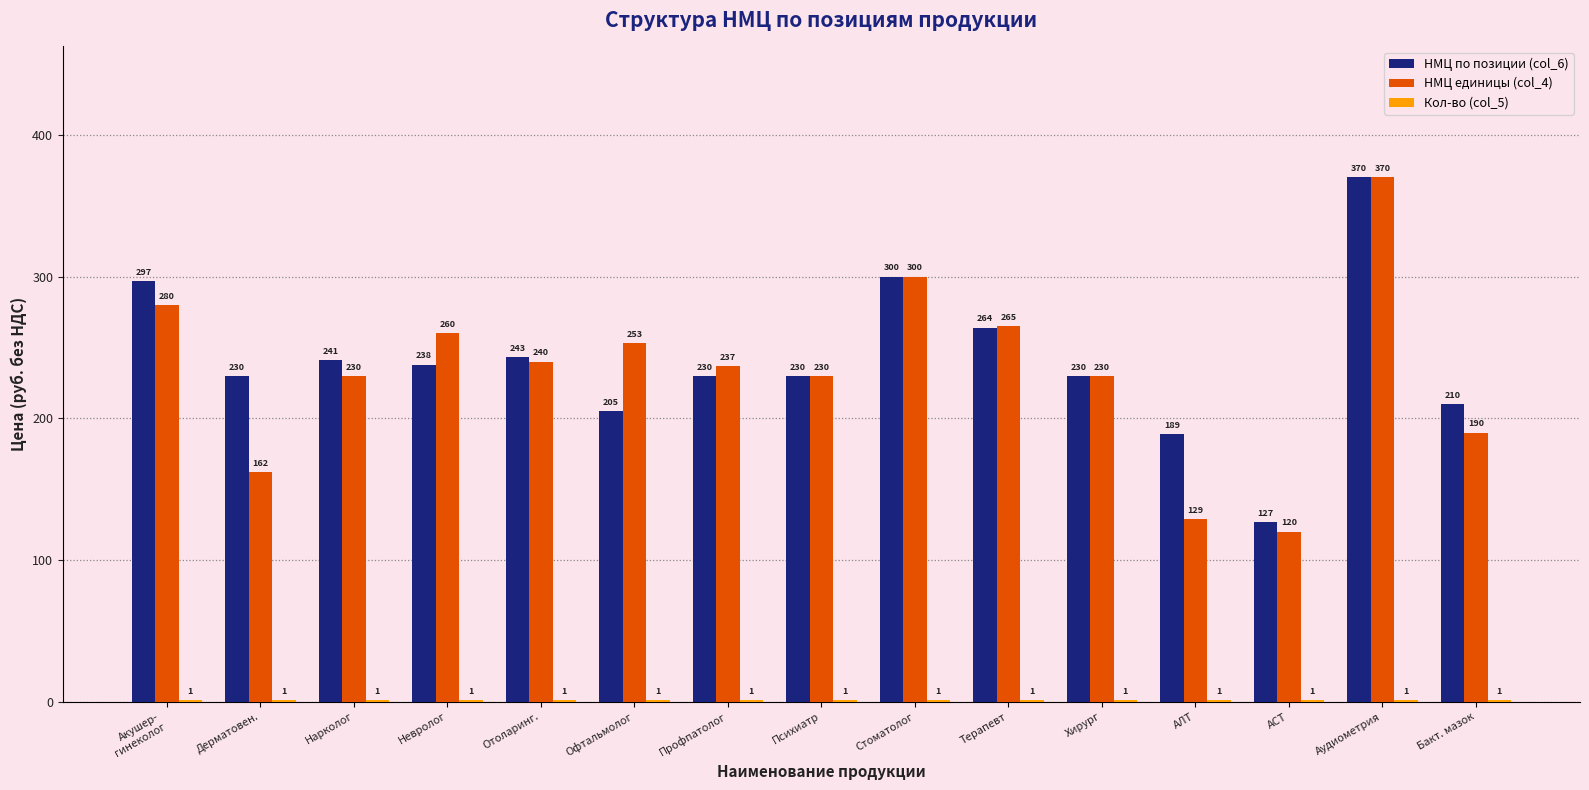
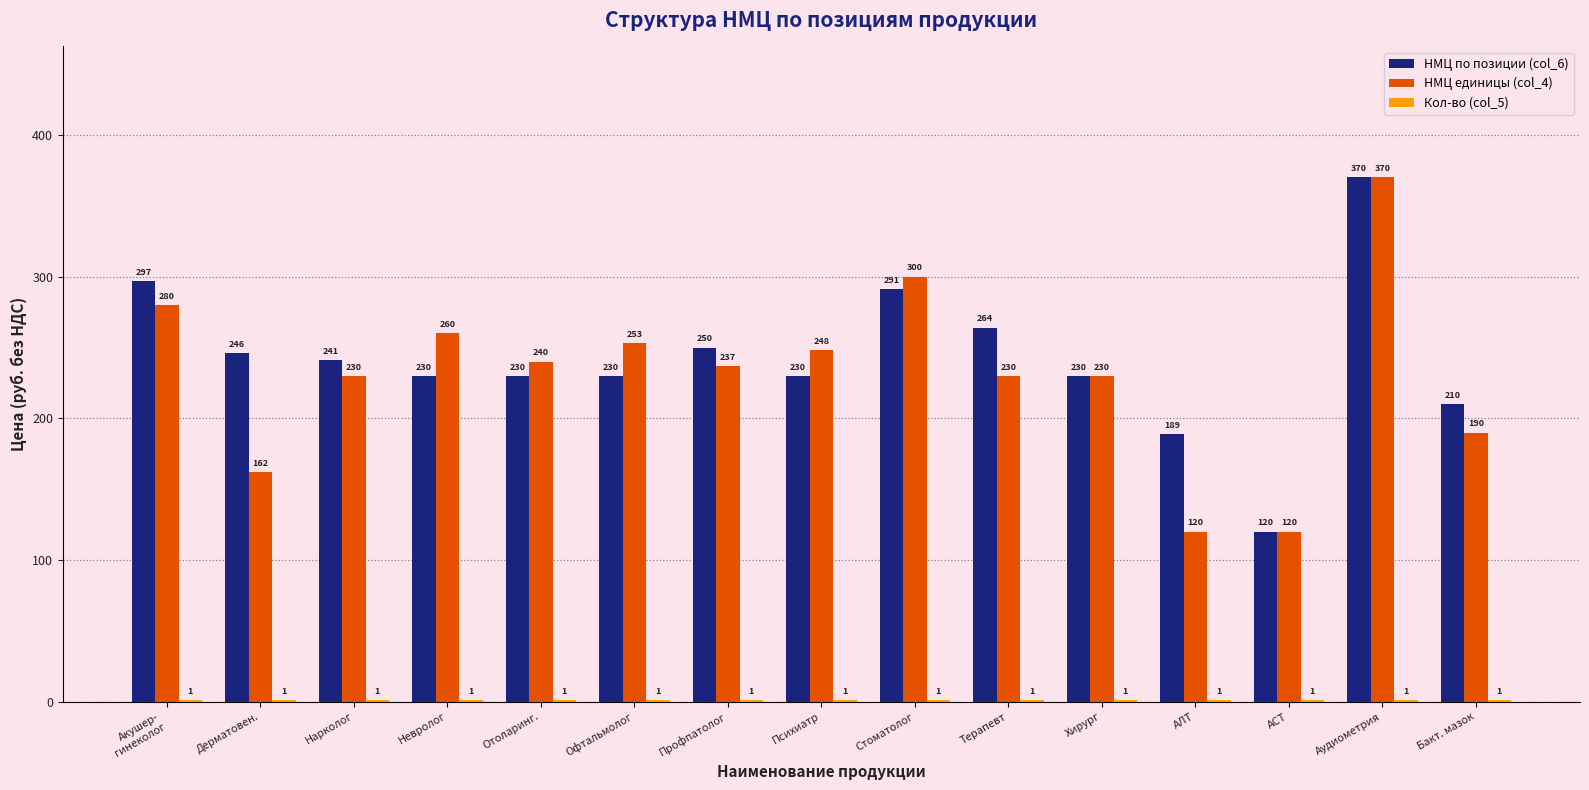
  {
    "НМЦ по позиции (col_6)": {
      "Акушер- гинеколог": 297,
-     "Дерматовен.": 230,
+     "Дерматовен.": 246,
      "Нарколог": 241,
-     "Невролог": 238,
-     "Отоларинг.": 243,
-     "Офтальмолог": 205,
-     "Профпатолог": 230,
+     "Невролог": 230,
+     "Отоларинг.": 230,
+     "Офтальмолог": 230,
+     "Профпатолог": 250,
      "Психиатр": 230,
-     "Стоматолог": 300,
+     "Стоматолог": 291,
      "Терапевт": 264,
      "Хирург": 230,
      "АЛТ": 189,
-     "АСТ": 127,
+     "АСТ": 120,
      "Аудиометрия": 370,
      "Бакт. мазок": 210
    },
    "НМЦ единицы (col_4)": {
      "Акушер- гинеколог": 280,
      "Дерматовен.": 162,
      "Нарколог": 230,
      "Невролог": 260,
      "Отоларинг.": 240,
      "Офтальмолог": 253,
      "Профпатолог": 237,
-     "Психиатр": 230,
+     "Психиатр": 248,
      "Стоматолог": 300,
-     "Терапевт": 265,
+     "Терапевт": 230,
      "Хирург": 230,
-     "АЛТ": 129,
+     "АЛТ": 120,
      "АСТ": 120,
      "Аудиометрия": 370,
      "Бакт. мазок": 190
    },
    "Кол-во (col_5)": {
      "Акушер- гинеколог": 1,
      "Дерматовен.": 1,
      "Нарколог": 1,
      "Невролог": 1,
      "Отоларинг.": 1,
      "Офтальмолог": 1,
      "Профпатолог": 1,
      "Психиатр": 1,
      "Стоматолог": 1,
      "Терапевт": 1,
      "Хирург": 1,
      "АЛТ": 1,
      "АСТ": 1,
      "Аудиометрия": 1,
      "Бакт. мазок": 1
    }
  }
